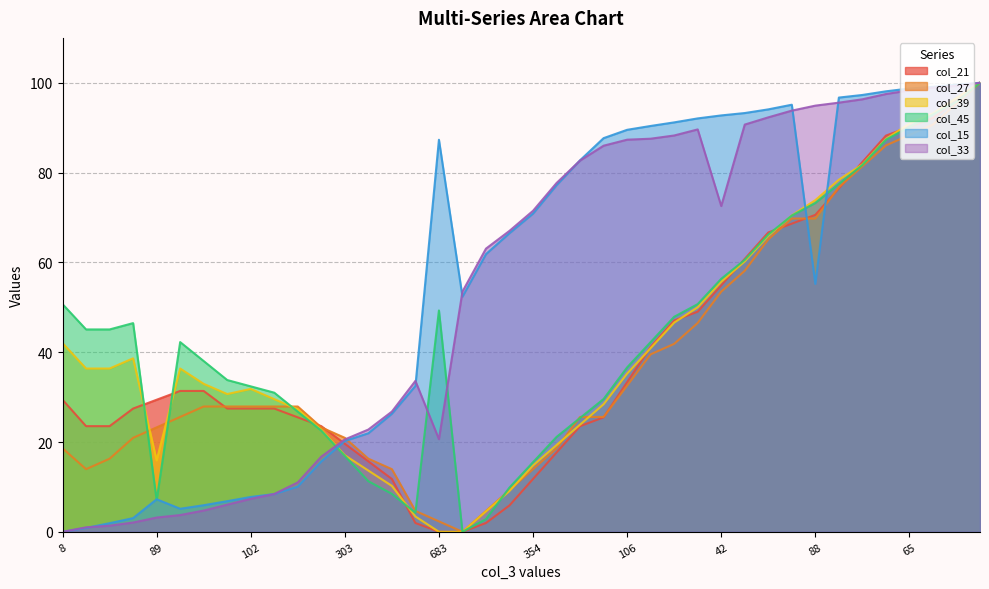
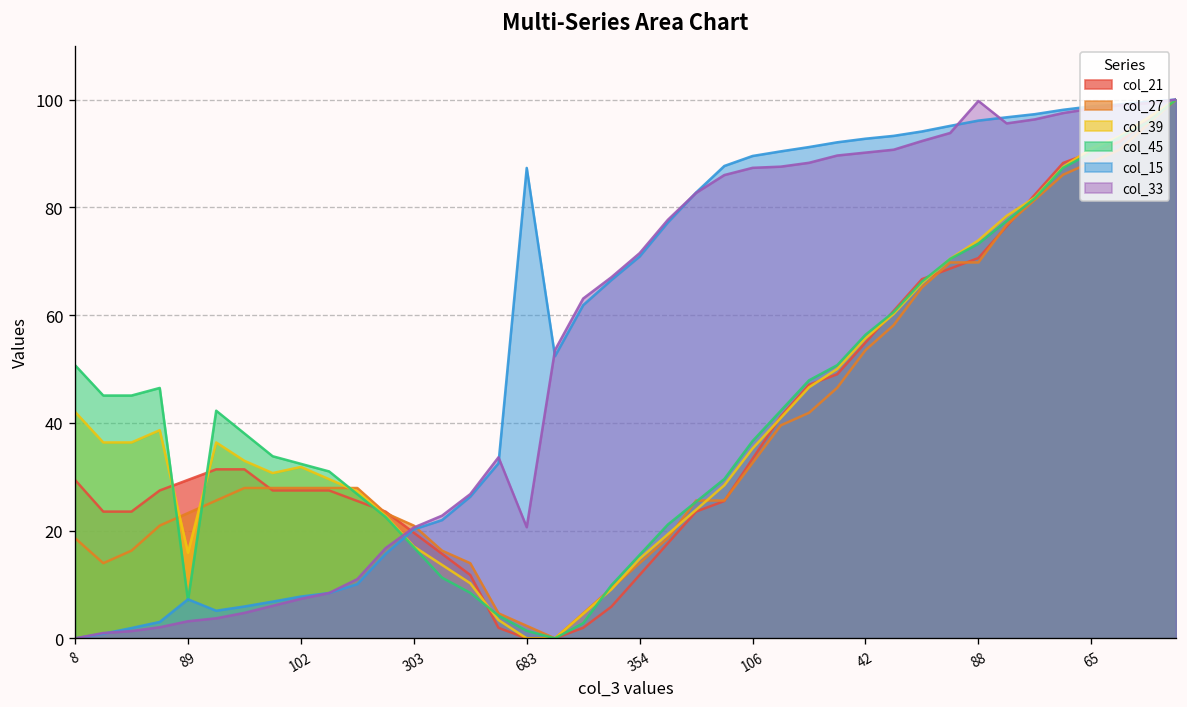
  {
    "col_39": {
      "8": 42,
      "89": 16,
      "354": 15,
      "106": 35,
      "42": 56,
      "88": 74
    },
    "col_45": {
      "8": 51,
-     "683": 49,
+     "683": 1,
      "354": 15,
      "106": 37,
      "42": 56,
      "88": 73
    },
    "col_15": {
      "683": 87,
      "354": 71,
      "106": 90,
      "42": 93,
-     "88": 55
+     "88": 96
    },
    "col_33": {
      "89": 3,
      "683": 21,
      "354": 71,
      "106": 87,
-     "42": 73,
-     "88": 95
+     "42": 90,
+     "88": 100
    }
  }
